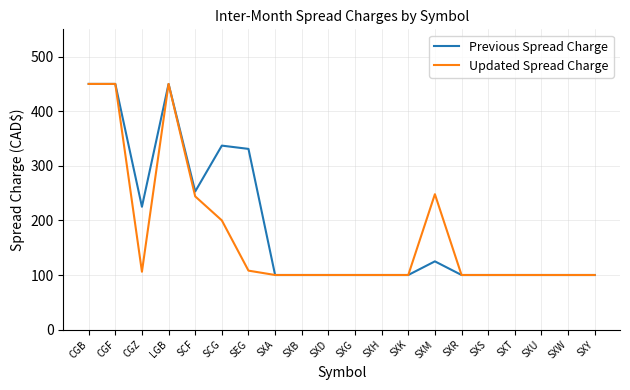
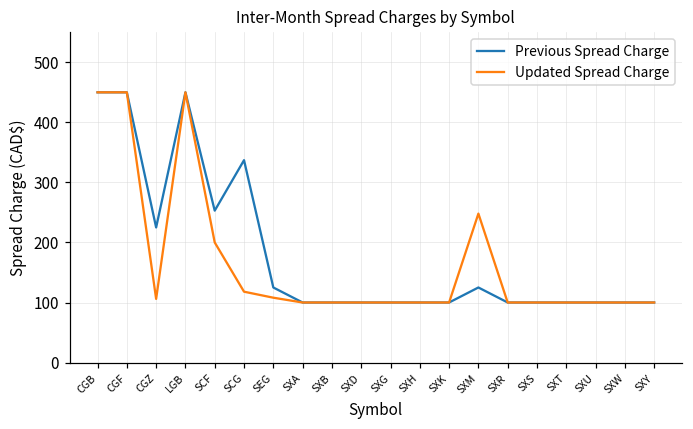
  {
    "Previous Spread Charge": {
      "CGZ": 230,
      "SCF": 250,
      "SCG": 340,
-     "SEG": 330,
+     "SEG": 130,
      "SXM": 130
    },
    "Updated Spread Charge": {
      "CGZ": 110,
-     "SCF": 240,
-     "SCG": 200,
+     "SCF": 200,
+     "SCG": 120,
      "SEG": 110,
      "SXM": 250
    }
  }
